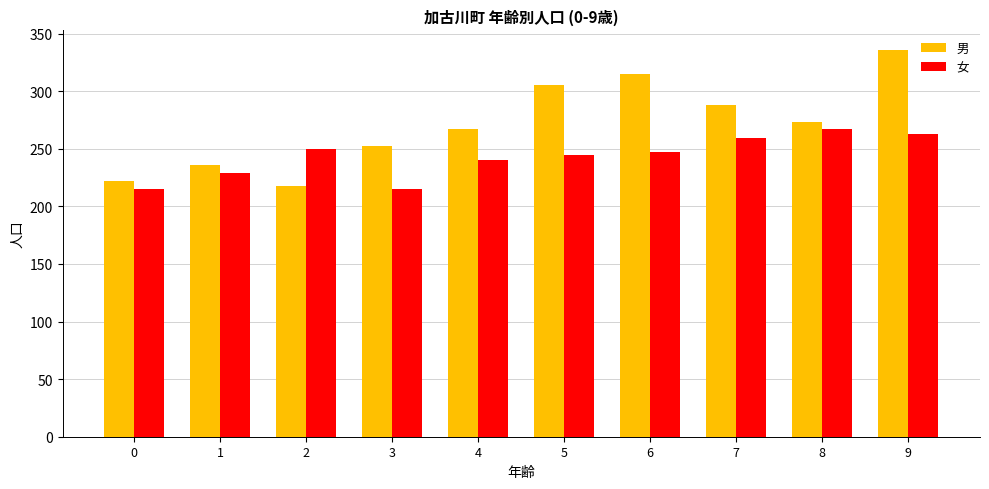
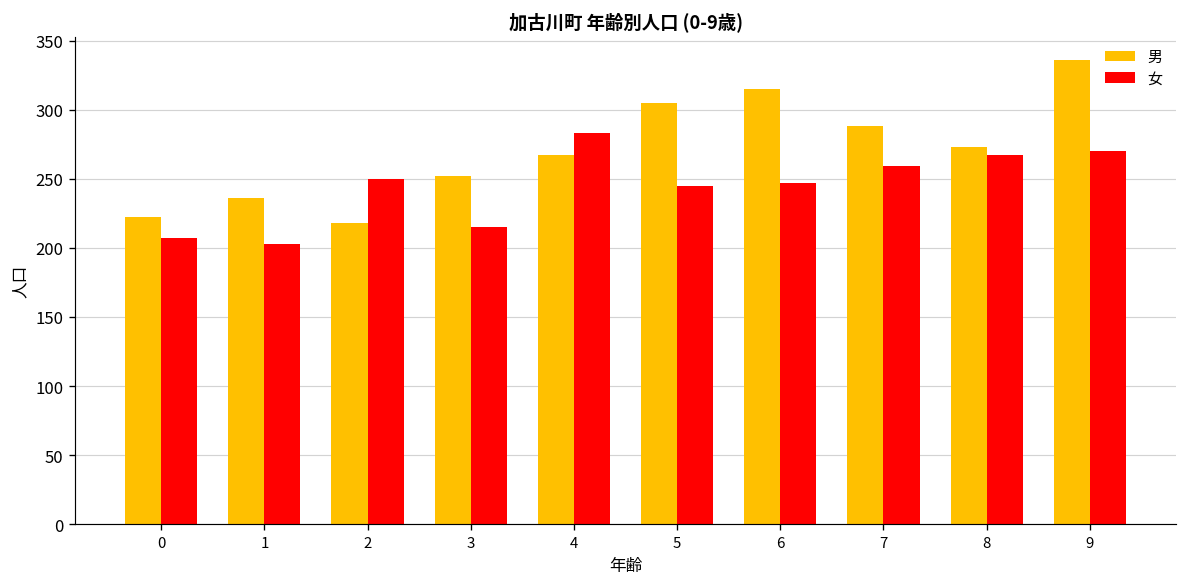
  {
    "男": {
      "0": 222,
      "1": 236,
      "2": 218,
      "3": 252,
      "4": 267,
      "5": 305,
      "6": 315,
      "7": 288,
      "8": 273,
      "9": 336
    },
    "女": {
-     "0": 215,
-     "1": 229,
+     "0": 207,
+     "1": 203,
      "2": 250,
      "3": 215,
-     "4": 240,
+     "4": 283,
      "5": 245,
      "6": 247,
      "7": 259,
      "8": 267,
-     "9": 263
+     "9": 270
    }
  }
